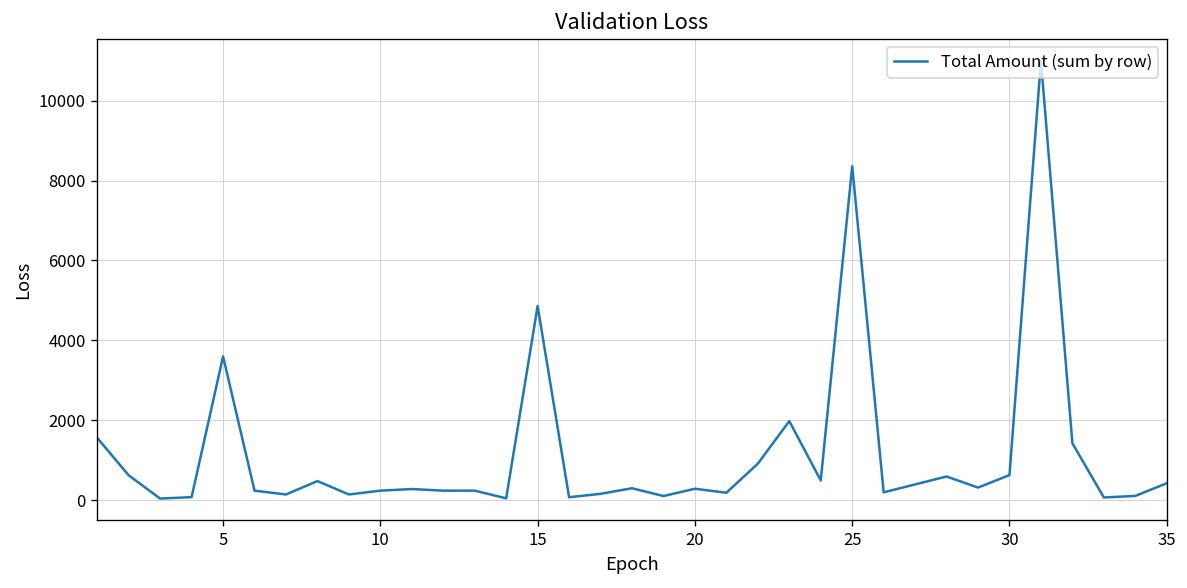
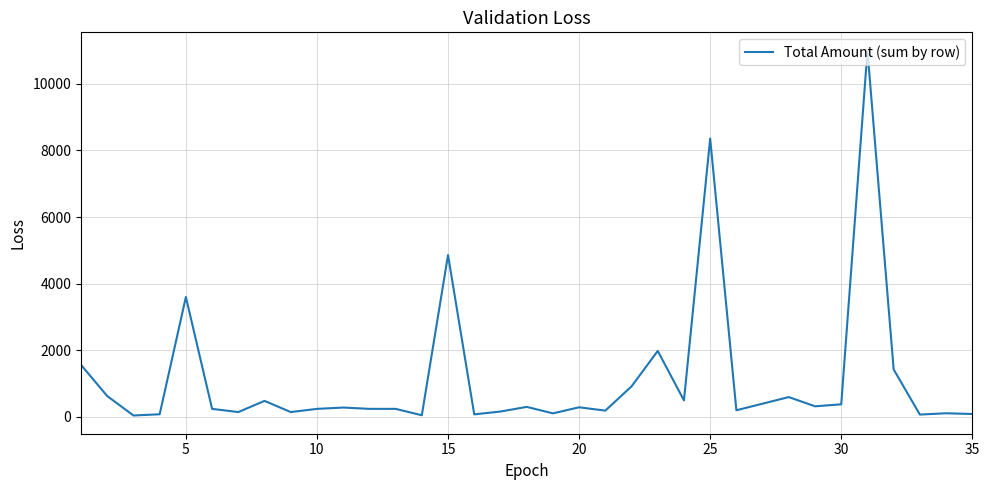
  {
    "5": 3600,
    "10": 200,
    "15": 4900,
    "20": 300,
    "25": 8400,
-   "30": 600,
-   "35": 400
+   "30": 400,
+   "35": 100
  }
